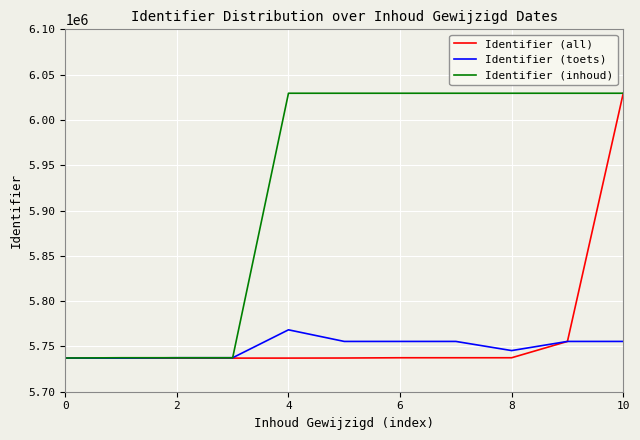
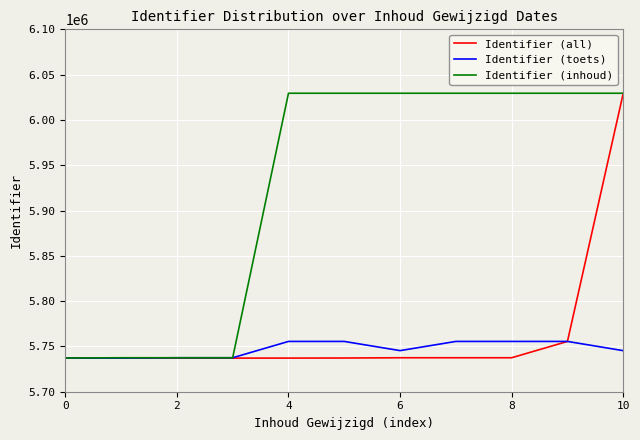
  {
    "Identifier (all)": {
      "4": 5740000,
      "6": 5740000,
      "8": 5740000
    },
    "Identifier (toets)": {
-     "4": 5770000,
-     "6": 5760000,
-     "8": 5750000,
-     "10": 5760000
+     "4": 5760000,
+     "6": 5750000,
+     "8": 5760000,
+     "10": 5750000
    },
    "Identifier (inhoud)": {
      "4": 6030000,
      "6": 6030000,
      "8": 6030000
    }
  }
